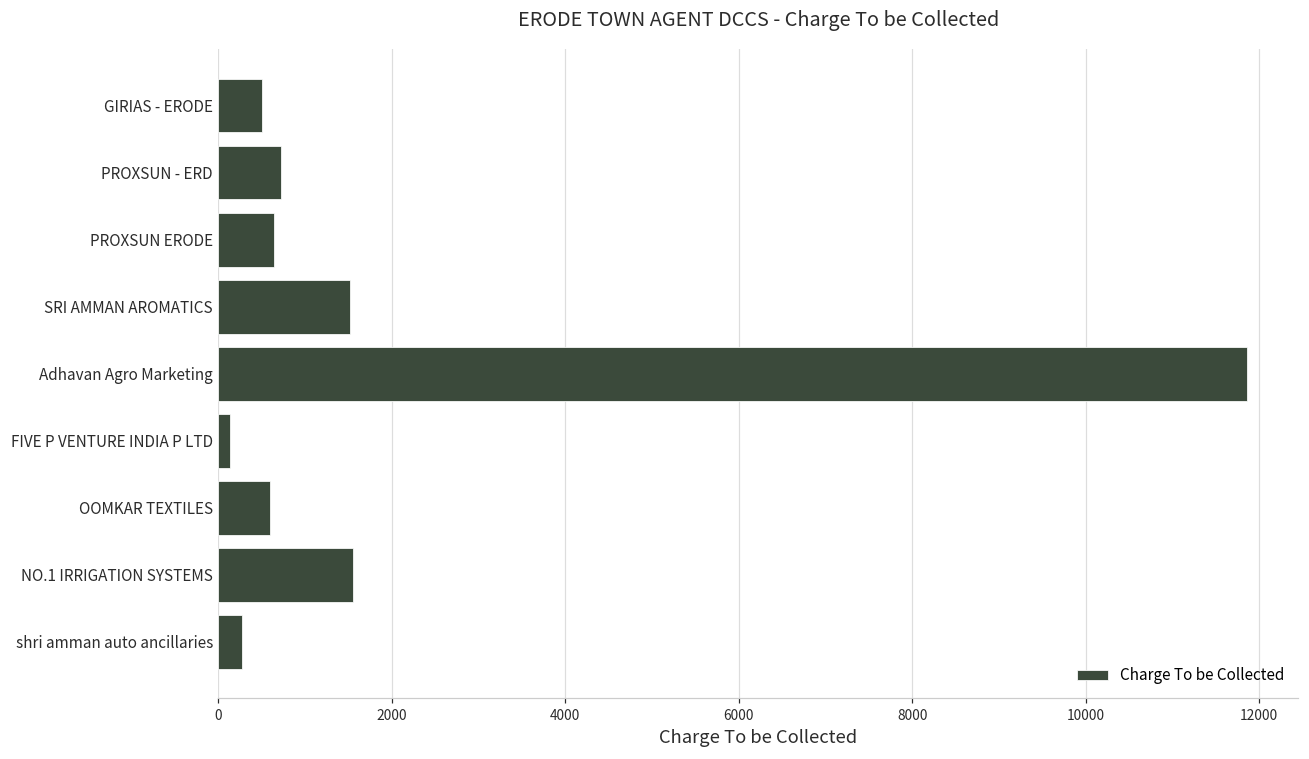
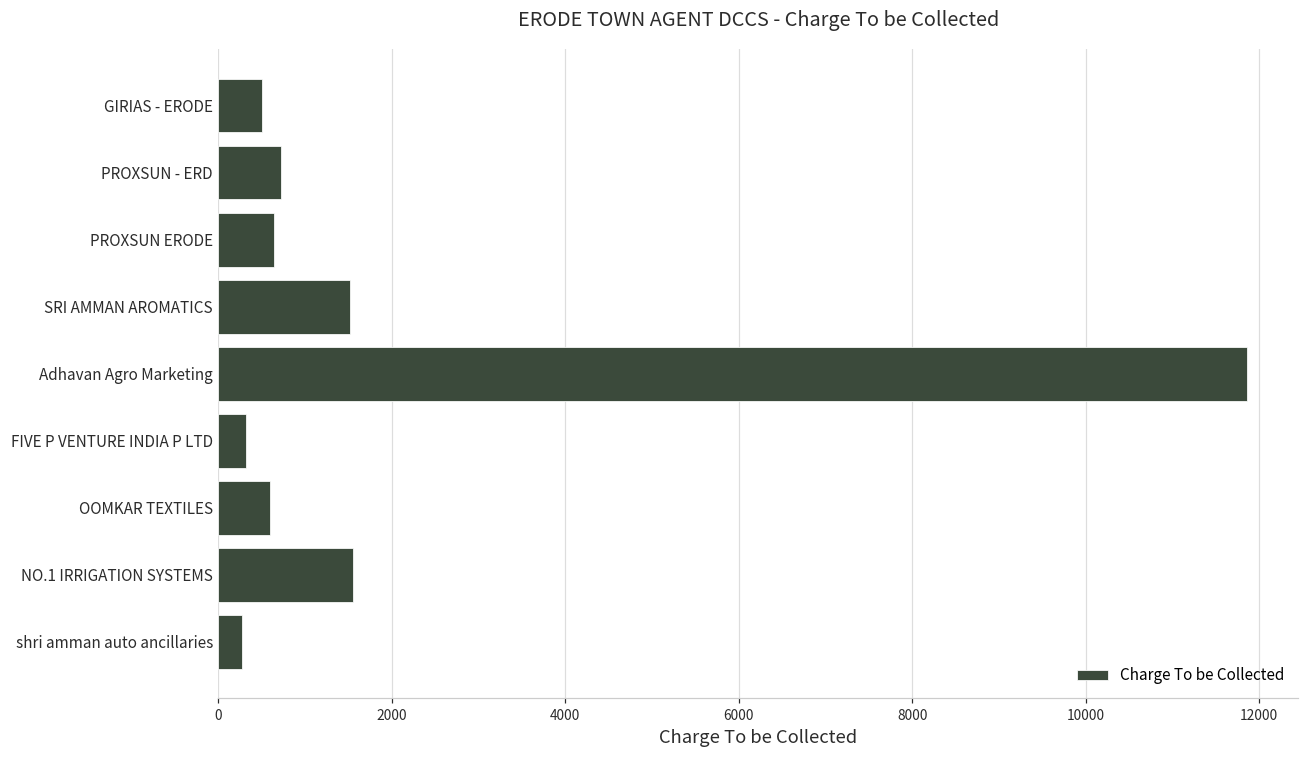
  {
    "GIRIAS - ERODE": 500,
    "PROXSUN - ERD": 700,
    "PROXSUN ERODE": 600,
    "SRI AMMAN AROMATICS": 1500,
    "Adhavan Agro Marketing": 11900,
-   "FIVE P VENTURE INDIA P LTD": 100,
+   "FIVE P VENTURE INDIA P LTD": 300,
    "OOMKAR TEXTILES": 600,
    "NO.1 IRRIGATION SYSTEMS": 1500,
    "shri amman auto ancillaries": 300
  }
